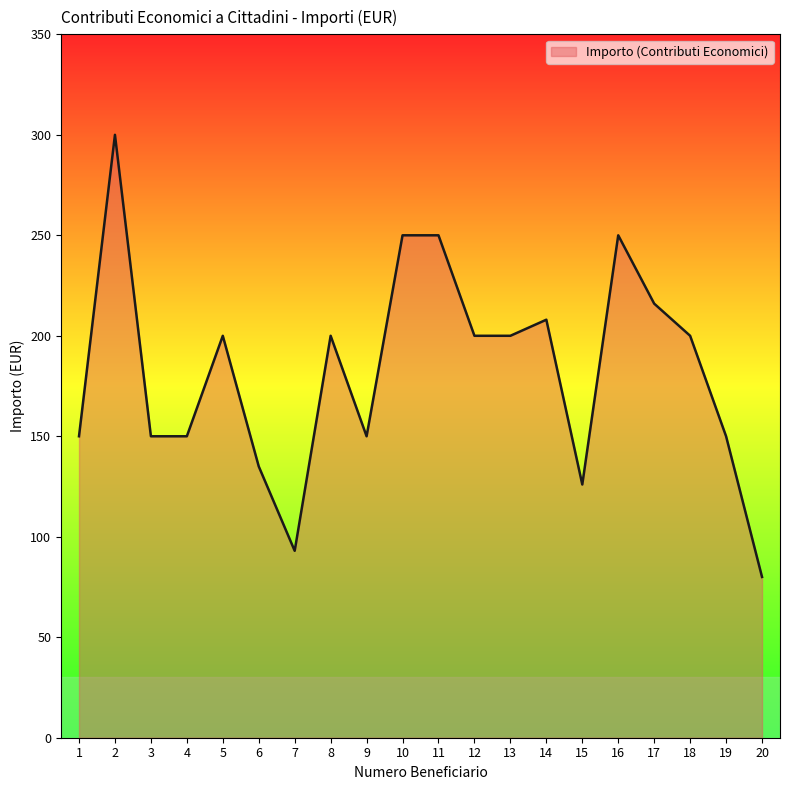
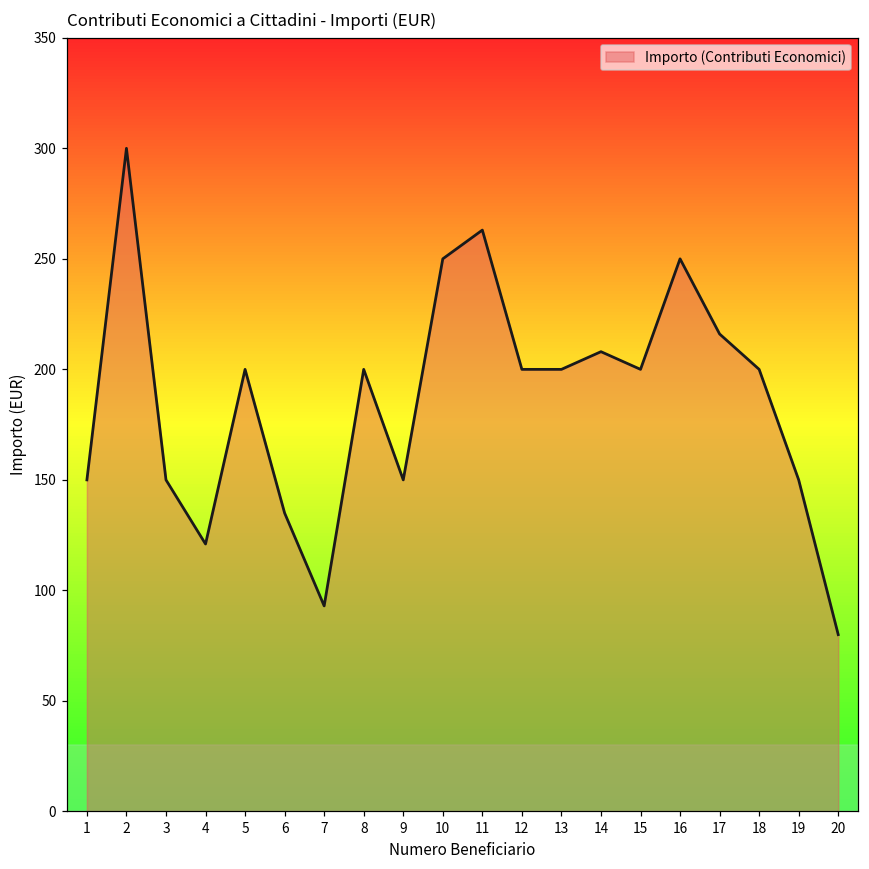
  {
    "1": 150,
    "2": 300,
    "3": 150,
-   "4": 150,
+   "4": 121,
    "5": 200,
    "6": 135,
    "7": 93,
    "8": 200,
    "9": 150,
    "10": 250,
-   "11": 250,
+   "11": 263,
    "12": 200,
    "13": 200,
    "14": 208,
-   "15": 126,
+   "15": 200,
    "16": 250,
    "17": 216,
    "18": 200,
    "19": 150,
    "20": 80
  }
